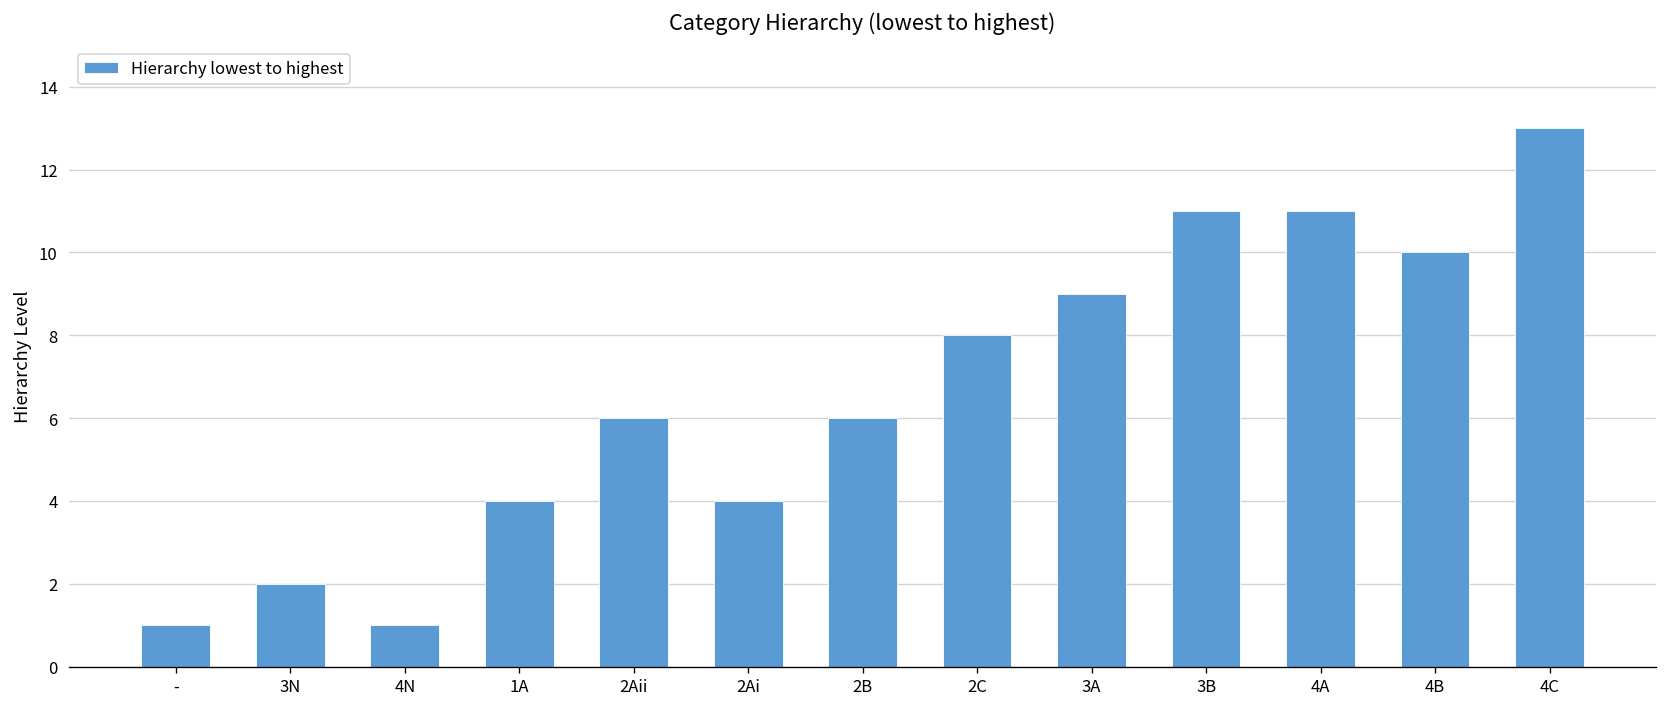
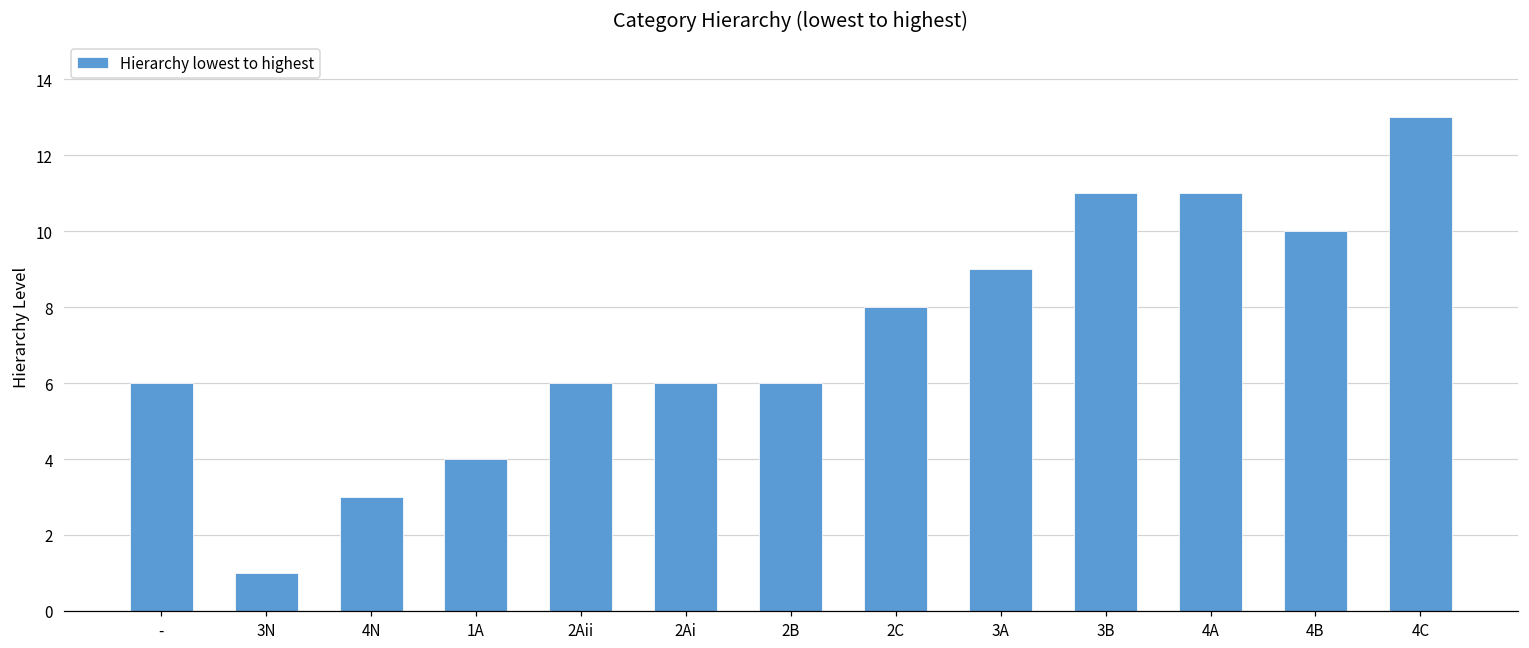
  {
-   "-": 1,
-   "3N": 2,
-   "4N": 1,
+   "-": 6,
+   "3N": 1,
+   "4N": 3,
    "1A": 4,
    "2Aii": 6,
-   "2Ai": 4,
+   "2Ai": 6,
    "2B": 6,
    "2C": 8,
    "3A": 9,
    "3B": 11,
    "4A": 11,
    "4B": 10,
    "4C": 13
  }
